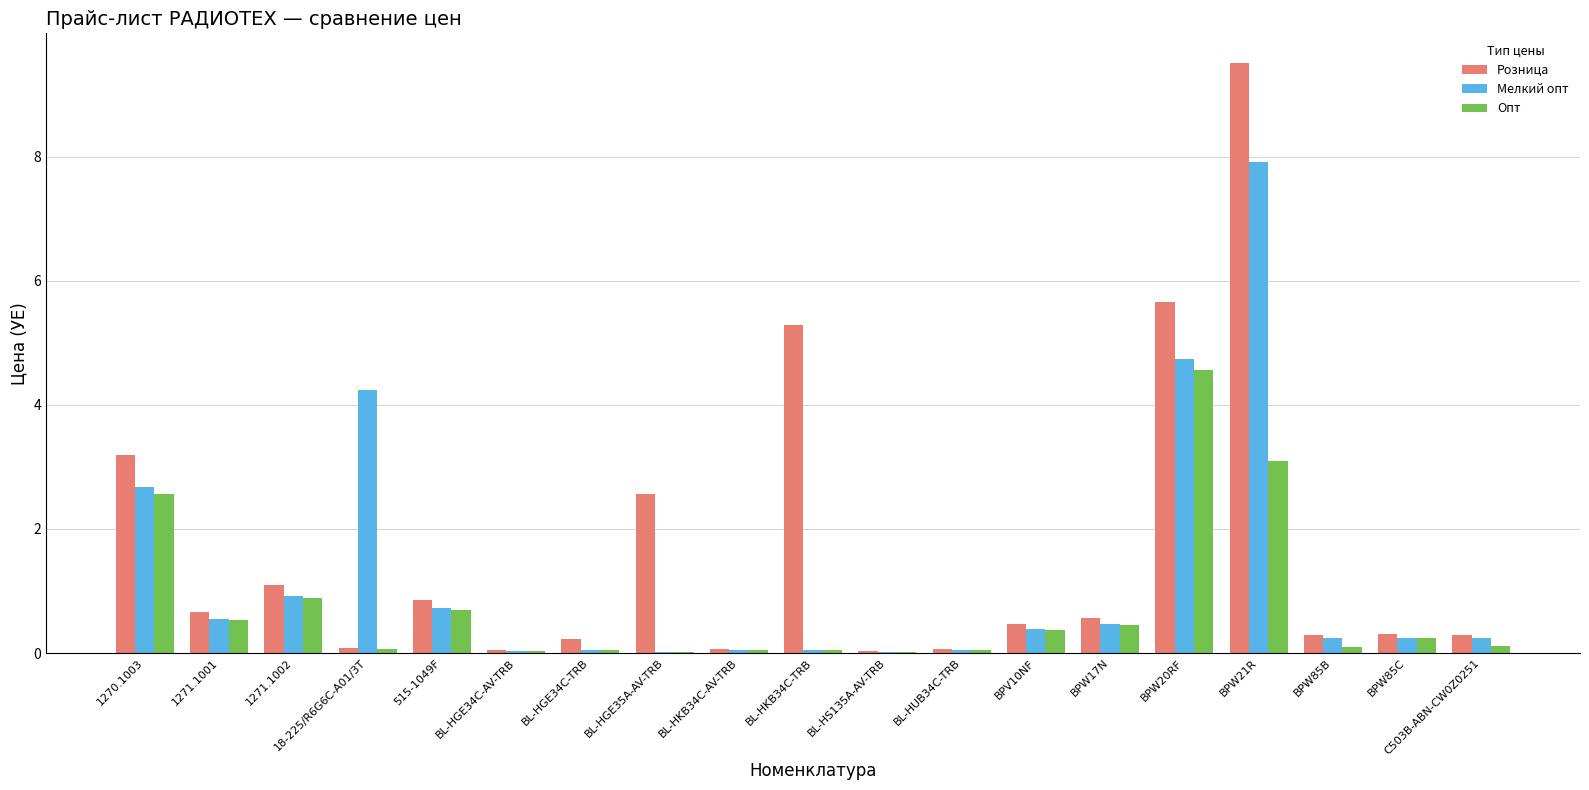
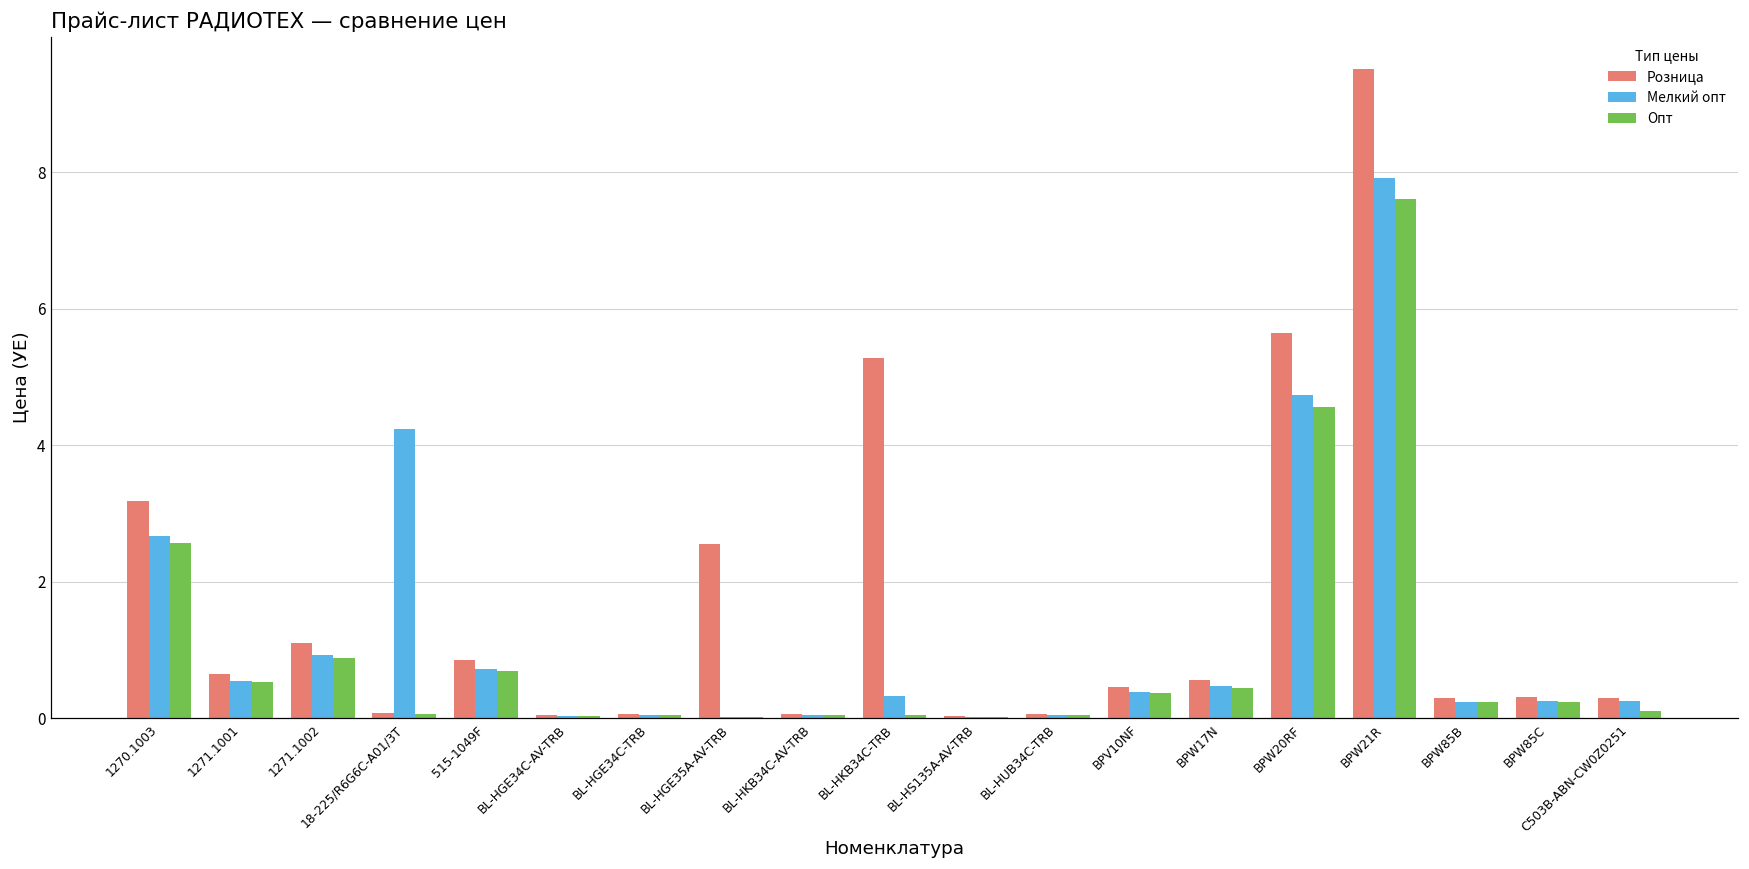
  {
    "Розница": {
      "1270.1003": 3.2,
      "1271.1001": 0.7,
      "1271.1002": 1.1,
      "18-225/R6G6C-A01/3T": 0.1,
      "515-1049F": 0.9,
      "BL-HGE34C-AV-TRB": 0.0,
-     "BL-HGE34C-TRB": 0.2,
+     "BL-HGE34C-TRB": 0.1,
      "BL-HGE35A-AV-TRB": 2.6,
      "BL-HKB34C-AV-TRB": 0.1,
      "BL-HKB34C-TRB": 5.3,
      "BL-HUB34C-TRB": 0.1,
      "BPV10NF": 0.5,
      "BPW17N": 0.6,
      "BPW20RF": 5.7,
      "BPW21R": 9.5,
      "BPW85B": 0.3,
      "BPW85C": 0.3,
      "C503B-ABN-CW0Z0251": 0.3
    },
    "Мелкий опт": {
      "1270.1003": 2.7,
      "1271.1001": 0.6,
      "1271.1002": 0.9,
      "18-225/R6G6C-A01/3T": 4.2,
      "515-1049F": 0.7,
      "BL-HGE34C-TRB": 0.1,
      "BL-HKB34C-AV-TRB": 0.1,
-     "BL-HKB34C-TRB": 0.1,
+     "BL-HKB34C-TRB": 0.3,
      "BL-HUB34C-TRB": 0.1,
      "BPV10NF": 0.4,
      "BPW17N": 0.5,
      "BPW20RF": 4.7,
      "BPW21R": 7.9,
      "BPW85B": 0.2,
      "BPW85C": 0.2,
      "C503B-ABN-CW0Z0251": 0.3
    },
    "Опт": {
      "1270.1003": 2.6,
      "1271.1001": 0.5,
      "1271.1002": 0.9,
      "18-225/R6G6C-A01/3T": 0.1,
      "515-1049F": 0.7,
      "BL-HGE34C-TRB": 0.1,
      "BL-HKB34C-AV-TRB": 0.1,
      "BL-HKB34C-TRB": 0.1,
      "BL-HUB34C-TRB": 0.1,
      "BPV10NF": 0.4,
      "BPW17N": 0.5,
      "BPW20RF": 4.6,
-     "BPW21R": 3.1,
-     "BPW85B": 0.1,
+     "BPW21R": 7.6,
+     "BPW85B": 0.2,
      "BPW85C": 0.2,
      "C503B-ABN-CW0Z0251": 0.1
    }
  }
